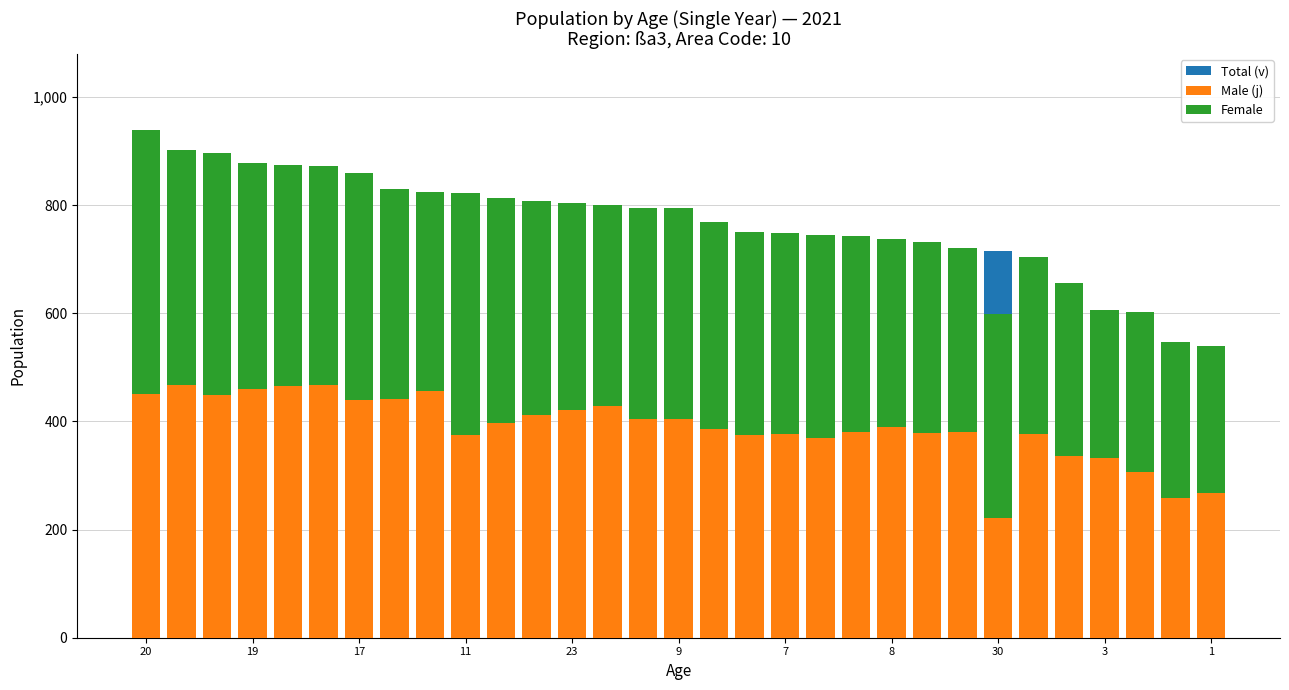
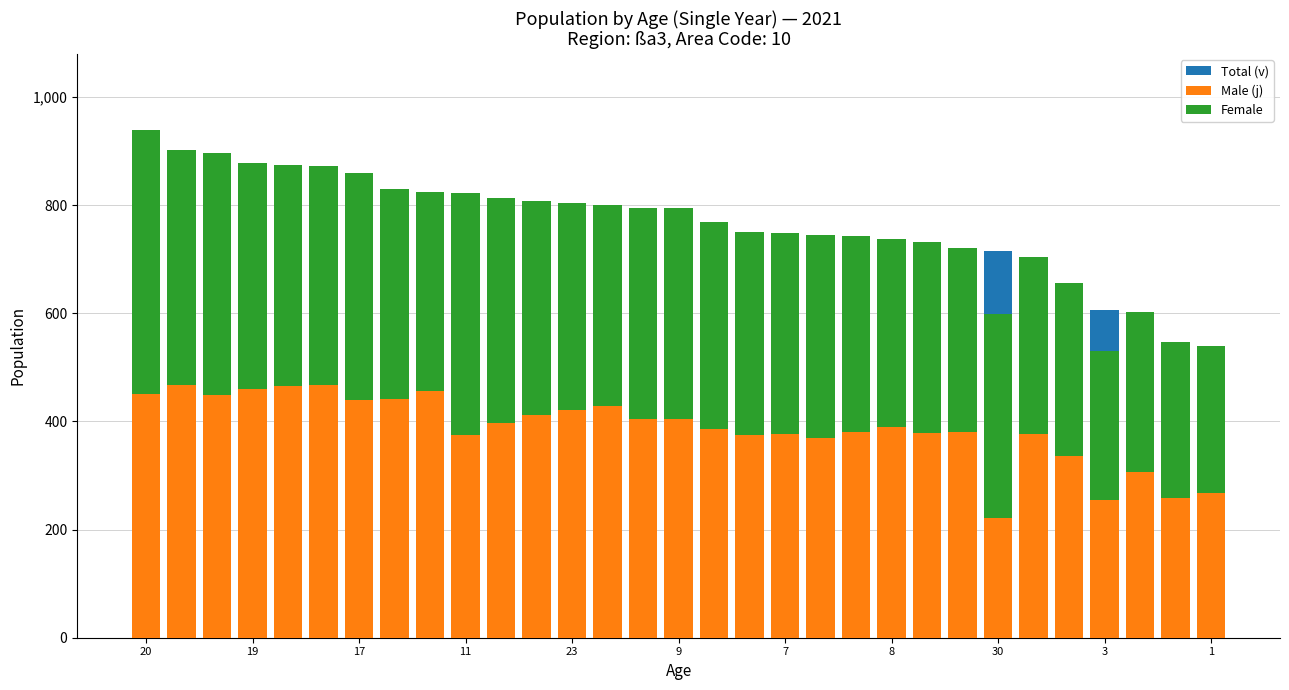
  {
    "Total (v)": {
      "30": 720,
      "3": 610
    },
    "Male (j)": {
-     "3": 330
+     "3": 260
    },
    "Female": {
      "9": 390
    }
  }
